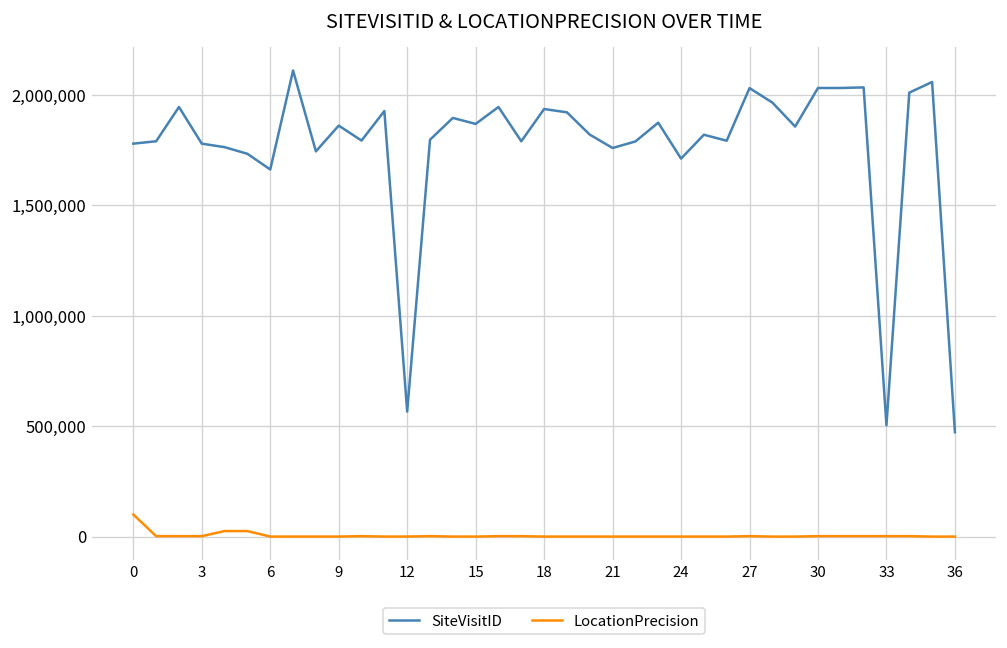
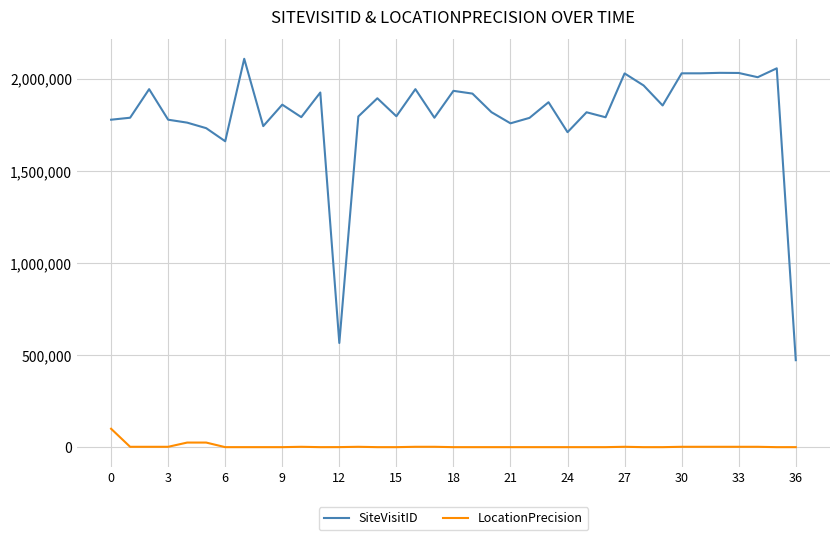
  {
    "SiteVisitID": {
      "0": "1,780,000",
      "3": "1,780,000",
      "6": "1,660,000",
      "9": "1,860,000",
      "12": "570,000",
-     "15": "1,870,000",
+     "15": "1,800,000",
      "18": "1,940,000",
      "21": "1,760,000",
      "24": "1,710,000",
      "27": "2,030,000",
      "30": "2,030,000",
-     "33": "500,000",
+     "33": "2,030,000",
      "36": "470,000"
    },
    "LocationPrecision": {
      "0": "100,000",
      "3": "0",
      "6": "0",
      "9": "0",
      "12": "0",
      "15": "0",
      "18": "0",
      "21": "0",
      "24": "0",
      "27": "0",
      "30": "0",
      "33": "0",
      "36": "0"
    }
  }
